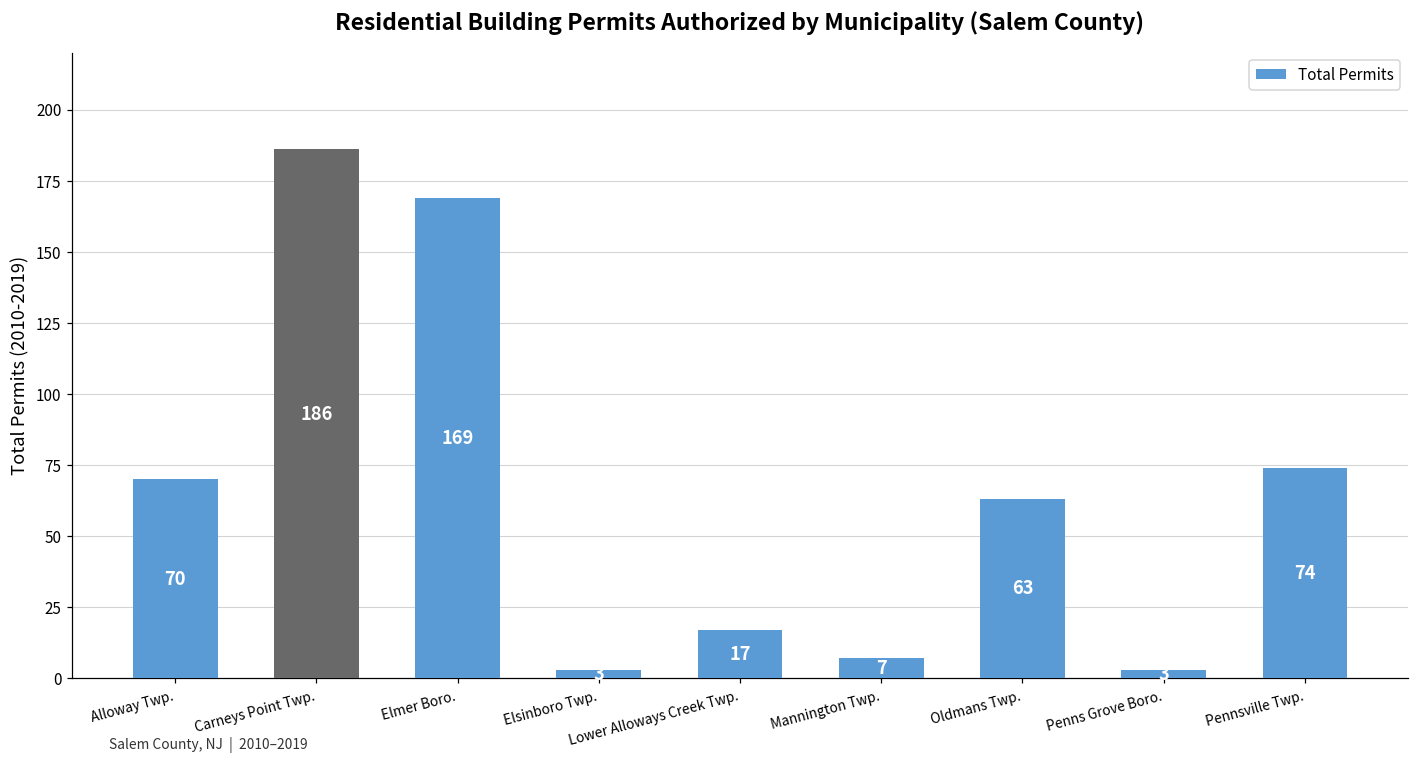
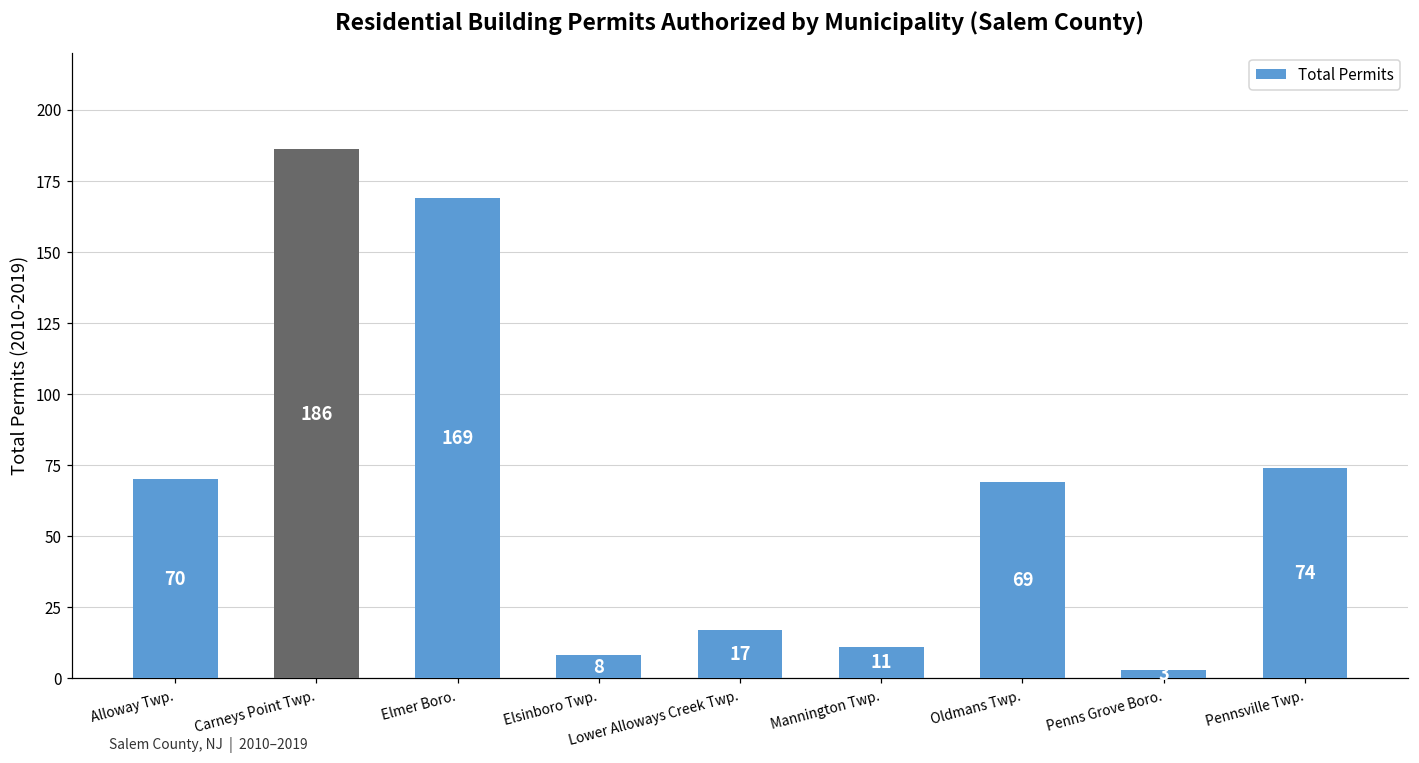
  {
    "Alloway Twp.": 70,
    "Carneys Point Twp.": 186,
    "Elmer Boro.": 169,
-   "Elsinboro Twp.": 3,
+   "Elsinboro Twp.": 8,
    "Lower Alloways Creek Twp.": 17,
-   "Mannington Twp.": 7,
-   "Oldmans Twp.": 63,
+   "Mannington Twp.": 11,
+   "Oldmans Twp.": 69,
    "Pennsville Twp.": 74
  }
